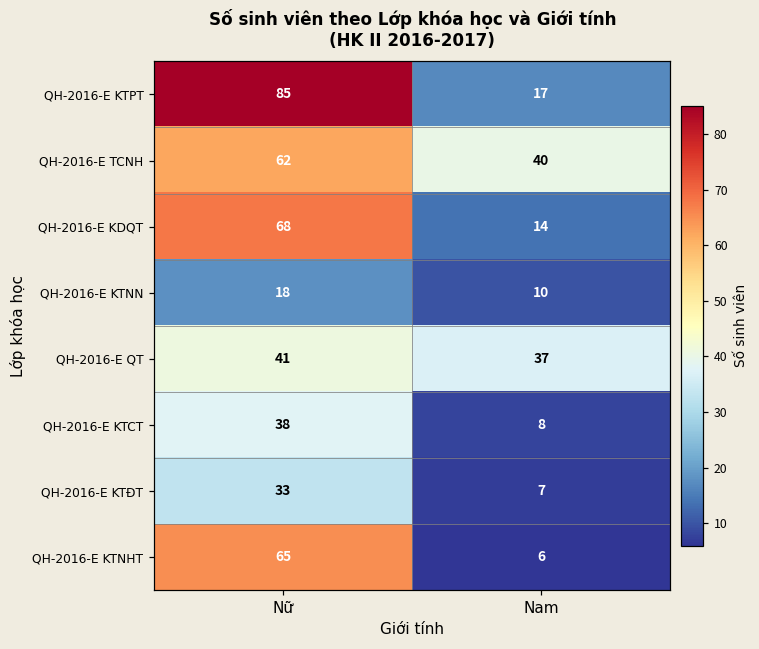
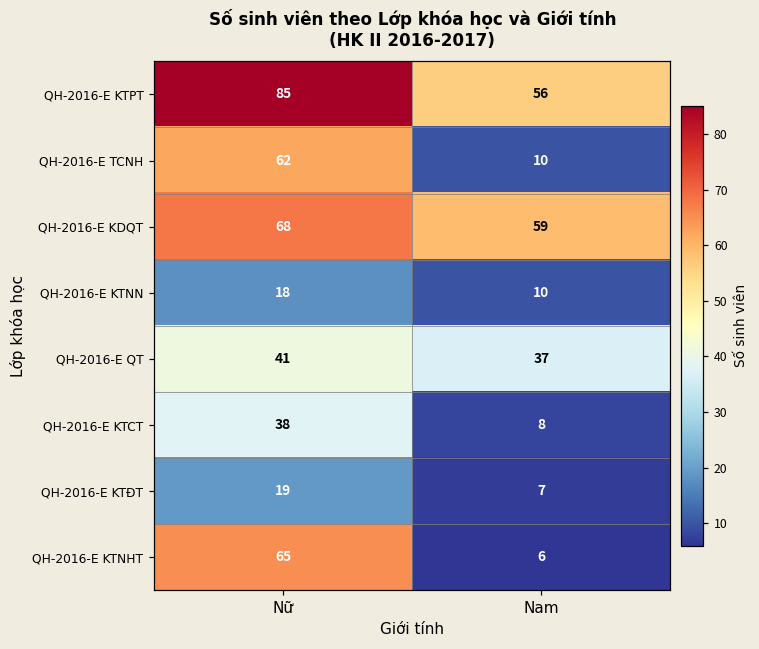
  {
    "QH-2016-E KTPT": {
      "Nữ": 85,
-     "Nam": 17
+     "Nam": 56
    },
    "QH-2016-E TCNH": {
      "Nữ": 62,
-     "Nam": 40
+     "Nam": 10
    },
    "QH-2016-E KDQT": {
      "Nữ": 68,
-     "Nam": 14
+     "Nam": 59
    },
    "QH-2016-E KTNN": {
      "Nữ": 18,
      "Nam": 10
    },
    "QH-2016-E QT": {
      "Nữ": 41,
      "Nam": 37
    },
    "QH-2016-E KTCT": {
      "Nữ": 38,
      "Nam": 8
    },
    "QH-2016-E KTĐT": {
-     "Nữ": 33,
+     "Nữ": 19,
      "Nam": 7
    },
    "QH-2016-E KTNHT": {
      "Nữ": 65,
      "Nam": 6
    }
  }
